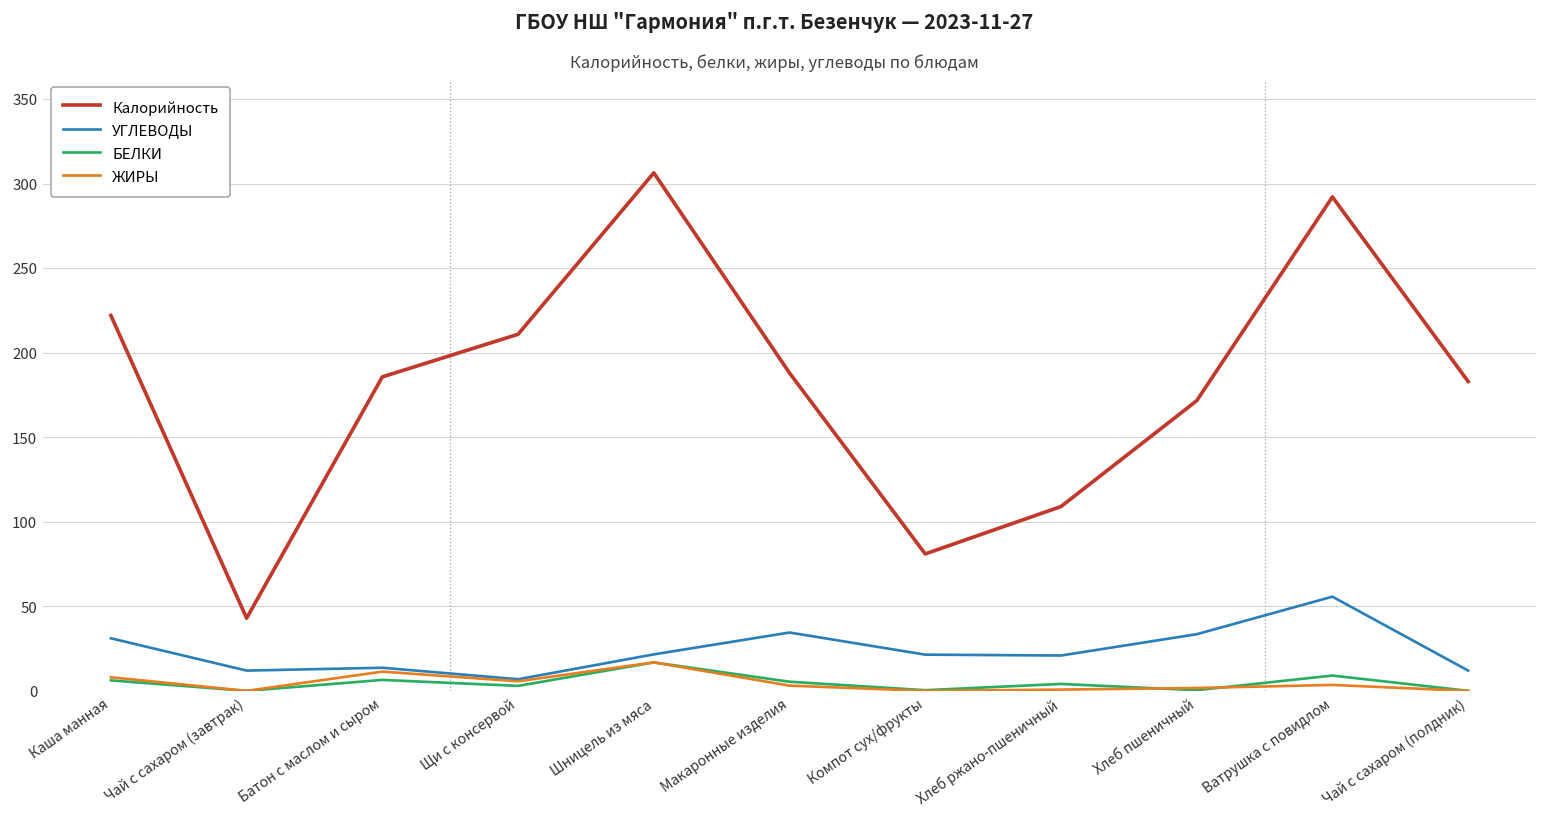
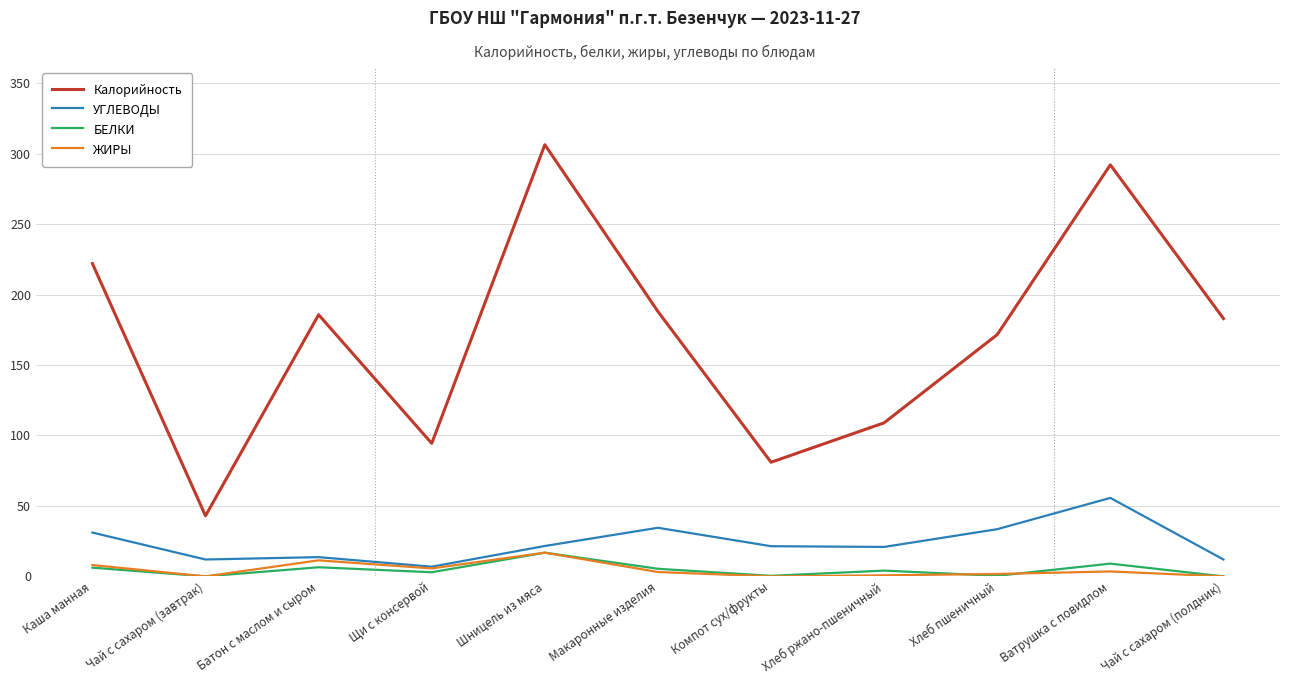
  {
    "Калорийность": {
      "Каша манная": 222,
      "Чай с сахаром (завтрак)": 43,
      "Батон с маслом и сыром": 186,
-     "Щи с консервой": 211,
+     "Щи с консервой": 94,
      "Шницель из мяса": 306,
      "Макаронные изделия": 188,
      "Компот сух/фрукты": 81,
      "Хлеб ржано-пшеничный": 109,
      "Хлеб пшеничный": 172,
      "Ватрушка с повидлом": 292,
      "Чай с сахаром (полдник)": 183
    },
    "УГЛЕВОДЫ": {
      "Каша манная": 31,
      "Чай с сахаром (завтрак)": 12,
      "Батон с маслом и сыром": 14,
      "Шницель из мяса": 22,
      "Макаронные изделия": 35,
      "Компот сух/фрукты": 21,
      "Хлеб ржано-пшеничный": 21,
      "Хлеб пшеничный": 34,
      "Ватрушка с повидлом": 56,
      "Чай с сахаром (полдник)": 12
    },
    "БЕЛКИ": {
      "Каша манная": 6,
      "Батон с маслом и сыром": 6,
      "Щи с консервой": 3,
      "Макаронные изделия": 5,
      "Хлеб ржано-пшеничный": 4,
      "Ватрушка с повидлом": 9
    },
    "ЖИРЫ": {
      "Каша манная": 8,
      "Батон с маслом и сыром": 11,
      "Макаронные изделия": 3,
      "Хлеб ржано-пшеничный": 1,
      "Ватрушка с повидлом": 4
    }
  }
